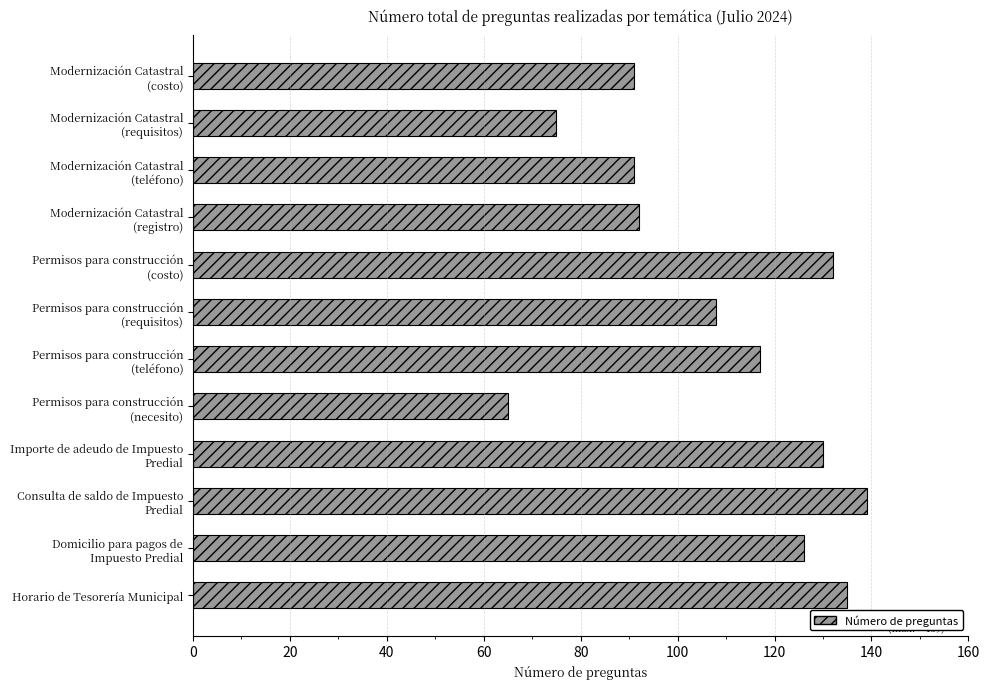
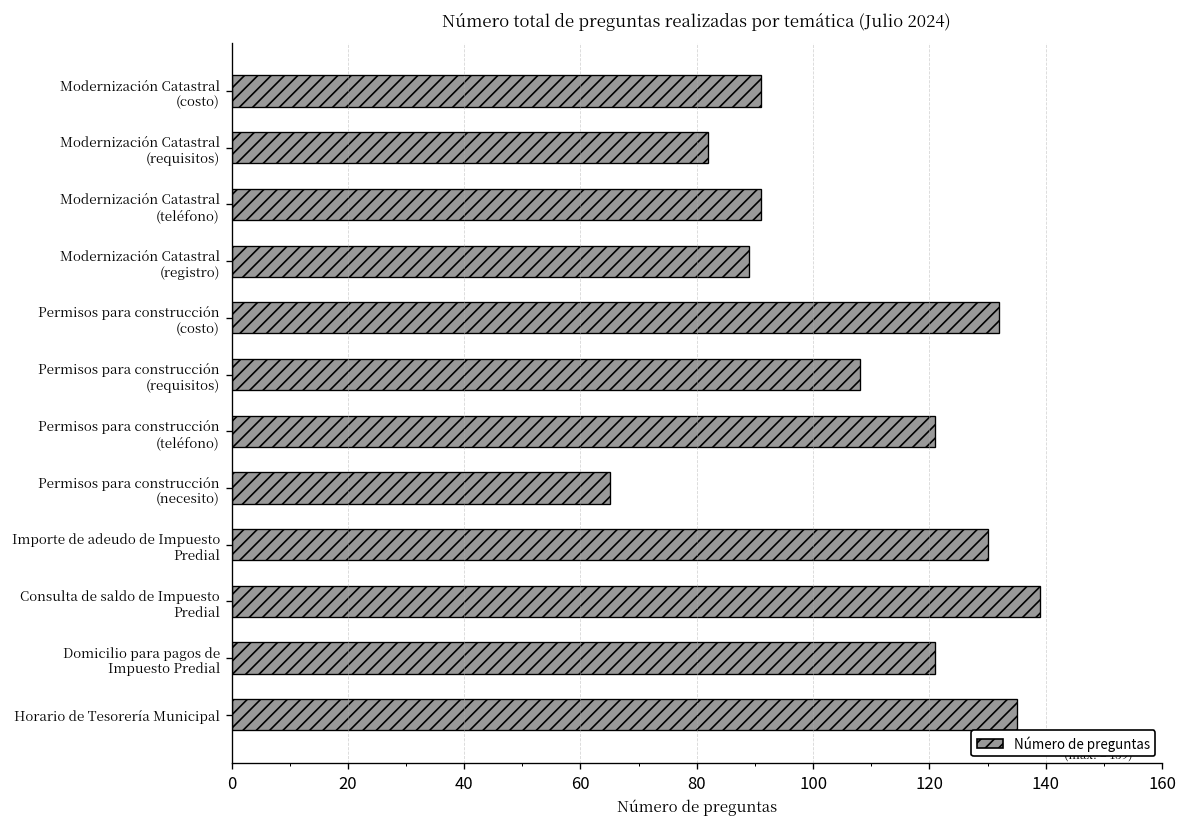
  {
    "Modernización Catastral (costo)": 91,
-   "Modernización Catastral (requisitos)": 75,
+   "Modernización Catastral (requisitos)": 82,
    "Modernización Catastral (teléfono)": 91,
-   "Modernización Catastral (registro)": 92,
+   "Modernización Catastral (registro)": 89,
    "Permisos para construcción (costo)": 132,
    "Permisos para construcción (requisitos)": 108,
-   "Permisos para construcción (teléfono)": 117,
+   "Permisos para construcción (teléfono)": 121,
    "Permisos para construcción (necesito)": 65,
    "Importe de adeudo de Impuesto Predial": 130,
    "Consulta de saldo de Impuesto Predial": 139,
-   "Domicilio para pagos de Impuesto Predial": 126,
+   "Domicilio para pagos de Impuesto Predial": 121,
    "Horario de Tesorería Municipal": 135
  }
